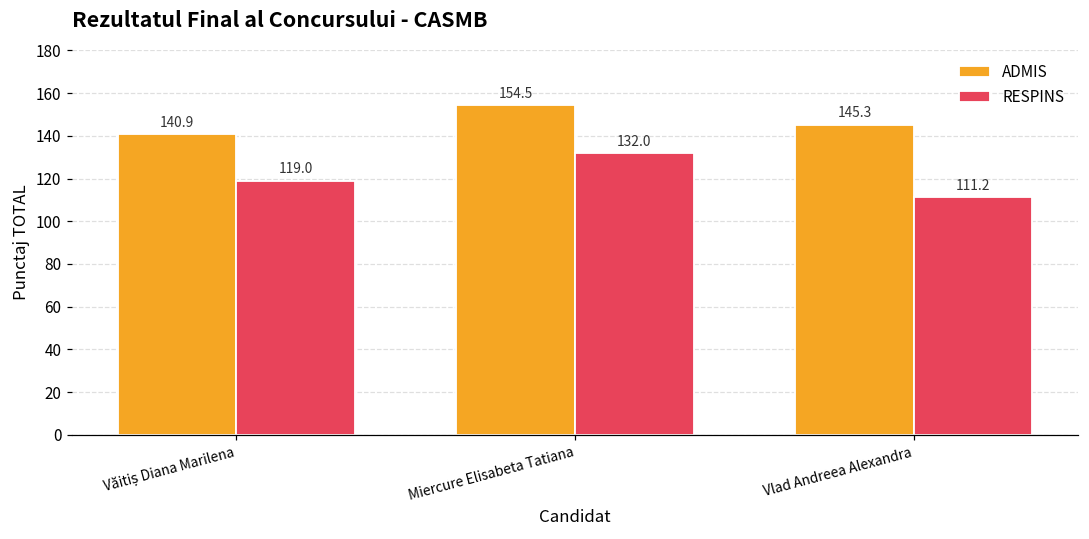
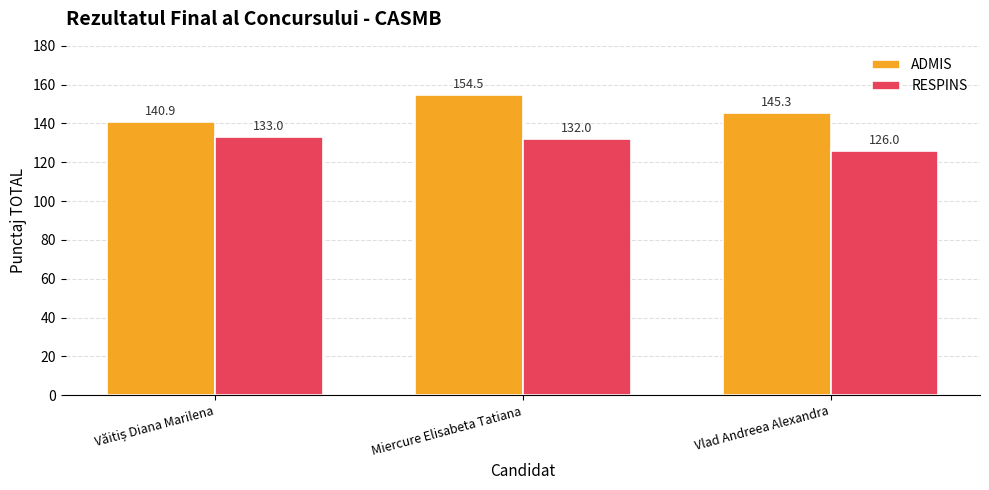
  {
    "ADMIS": {
      "Văitiș Diana Marilena": 140.9,
      "Miercure Elisabeta Tatiana": 154.5,
      "Vlad Andreea Alexandra": 145.3
    },
    "RESPINS": {
-     "Văitiș Diana Marilena": 119.0,
+     "Văitiș Diana Marilena": 133.0,
      "Miercure Elisabeta Tatiana": 132.0,
-     "Vlad Andreea Alexandra": 111.2
+     "Vlad Andreea Alexandra": 126.0
    }
  }
